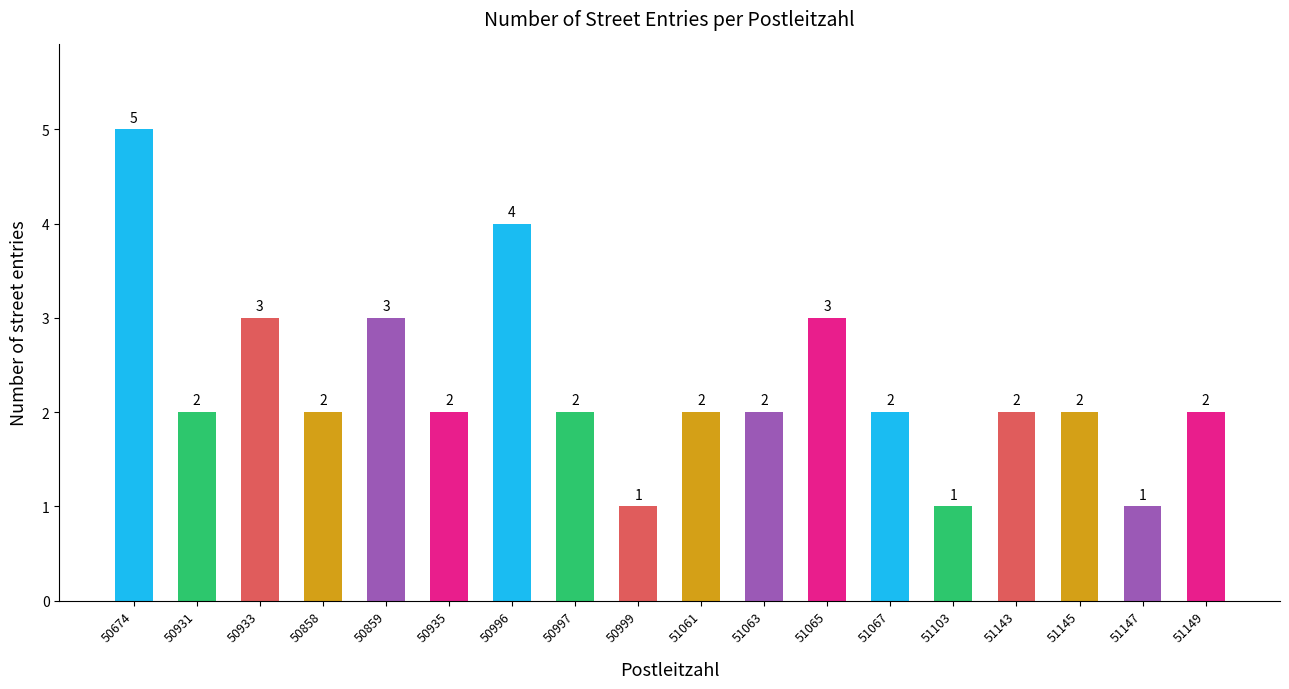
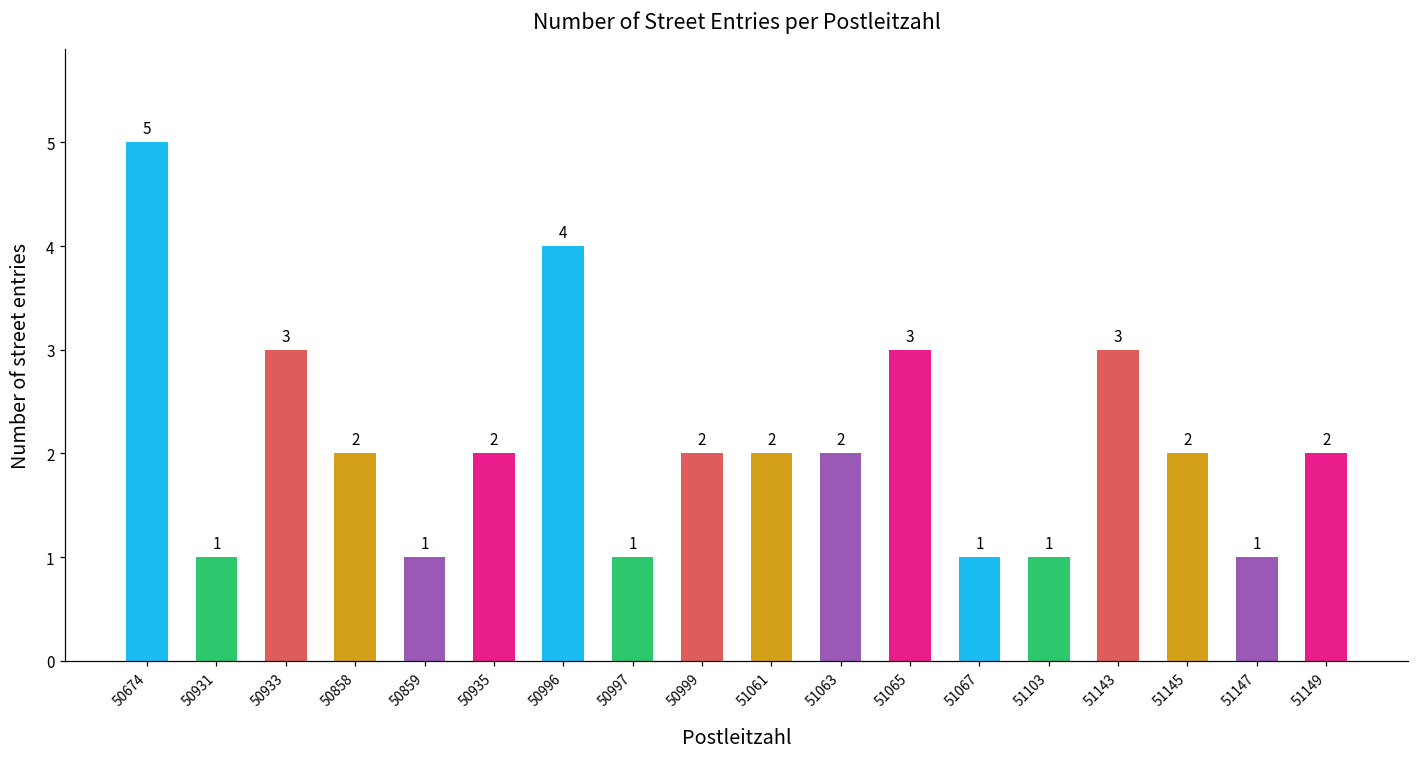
  {
    "50674": 5,
-   "50931": 2,
+   "50931": 1,
    "50933": 3,
    "50858": 2,
-   "50859": 3,
+   "50859": 1,
    "50935": 2,
    "50996": 4,
-   "50997": 2,
-   "50999": 1,
+   "50997": 1,
+   "50999": 2,
    "51061": 2,
    "51063": 2,
    "51065": 3,
-   "51067": 2,
+   "51067": 1,
    "51103": 1,
-   "51143": 2,
+   "51143": 3,
    "51145": 2,
    "51147": 1,
    "51149": 2
  }
